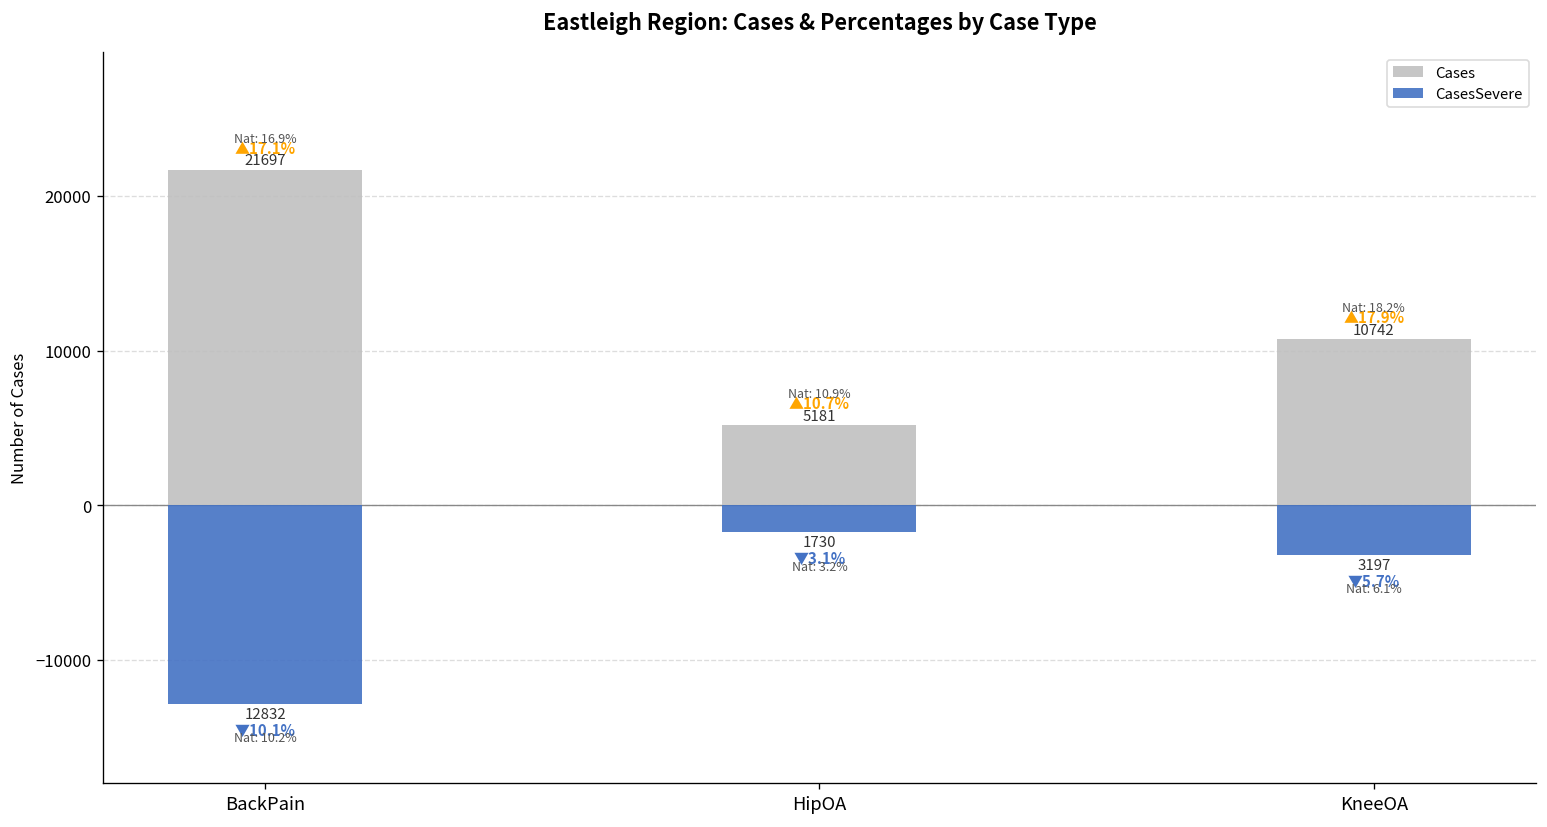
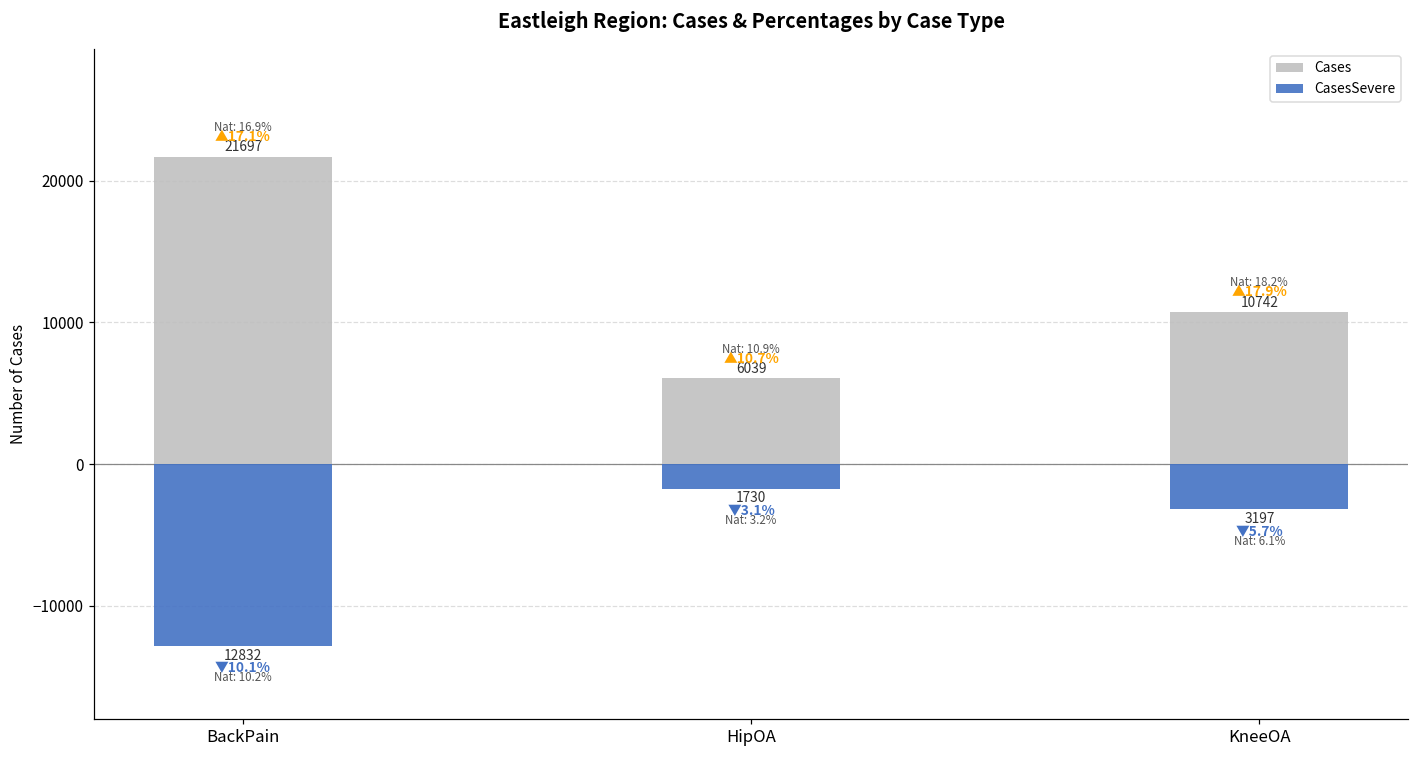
  {
    "Cases": {
-     "HipOA": 5181
+     "HipOA": 6039
    }
  }
